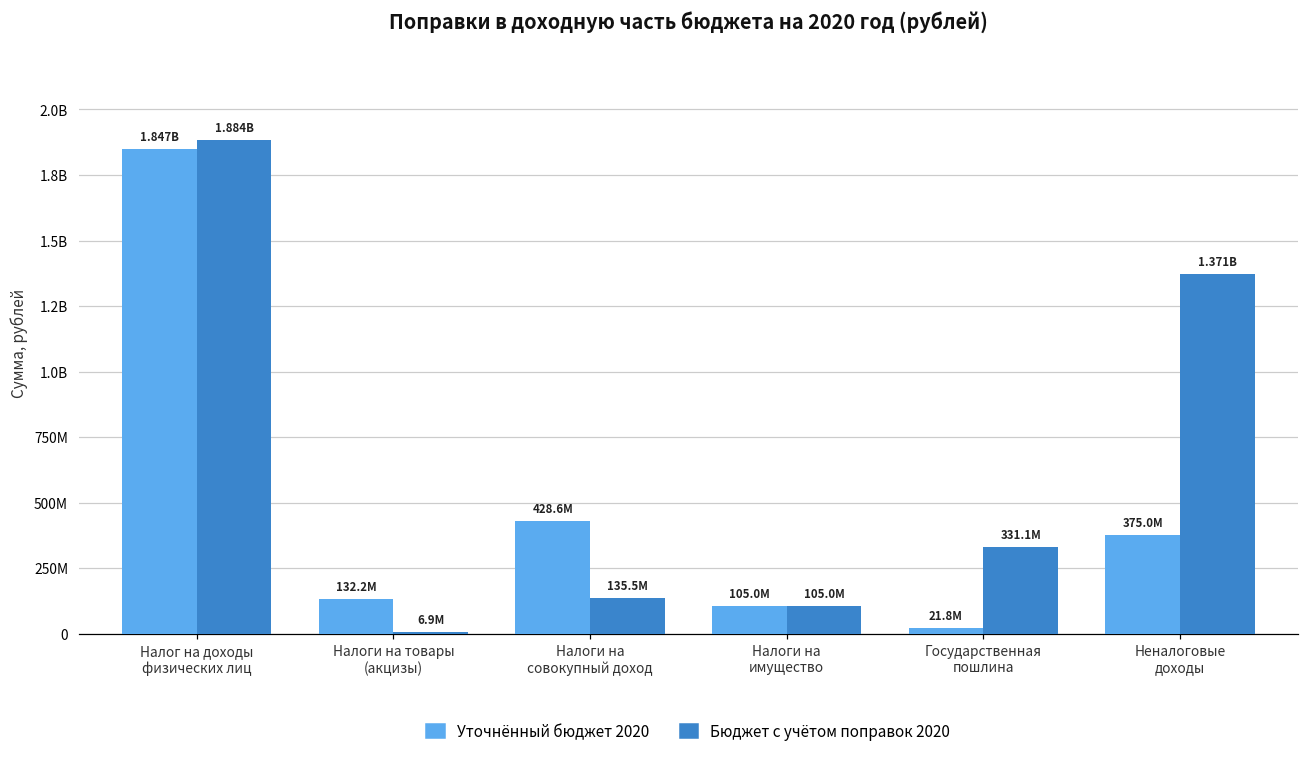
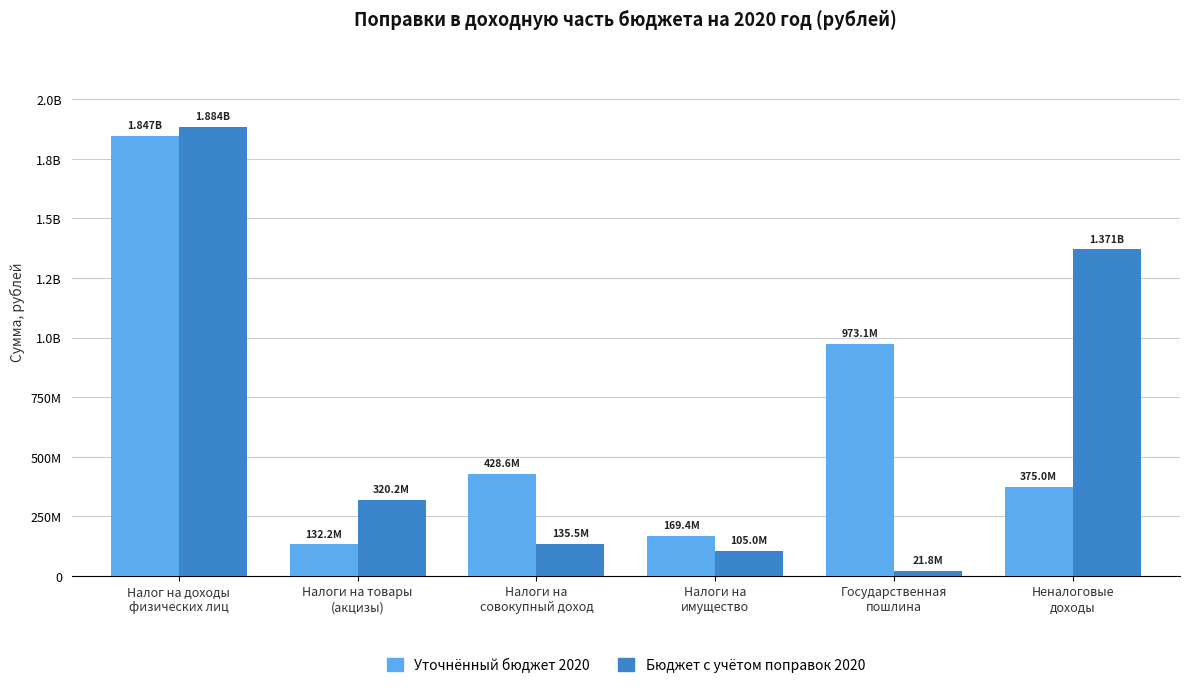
  {
    "Уточнённый бюджет 2020": {
      "Налог на доходы физических лиц": "1.847B",
      "Налоги на товары (акцизы)": "132.2M",
      "Налоги на совокупный доход": "428.6M",
-     "Налоги на имущество": "105.0M",
-     "Государственная пошлина": "21.8M",
+     "Налоги на имущество": "169.4M",
+     "Государственная пошлина": "973.1M",
      "Неналоговые доходы": "375.0M"
    },
    "Бюджет с учётом поправок 2020": {
      "Налог на доходы физических лиц": "1.884B",
-     "Налоги на товары (акцизы)": "6.9M",
+     "Налоги на товары (акцизы)": "320.2M",
      "Налоги на совокупный доход": "135.5M",
      "Налоги на имущество": "105.0M",
-     "Государственная пошлина": "331.1M",
+     "Государственная пошлина": "21.8M",
      "Неналоговые доходы": "1.371B"
    }
  }
